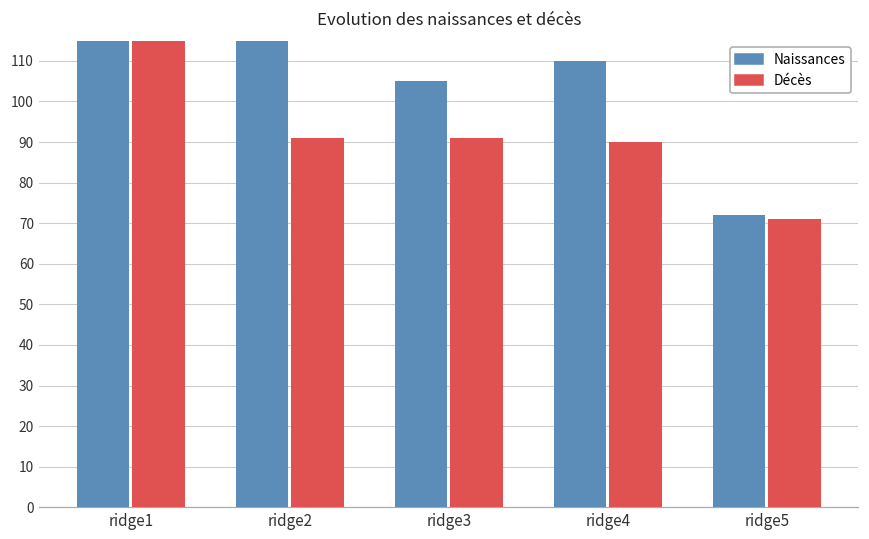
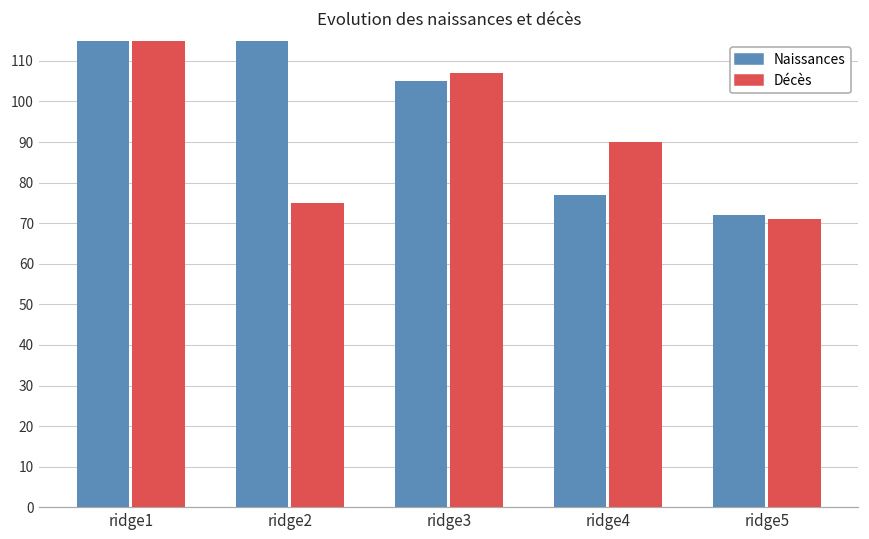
  {
    "Naissances": {
      "ridge3": 105,
-     "ridge4": 110,
+     "ridge4": 77,
      "ridge5": 72
    },
    "Décès": {
-     "ridge2": 91,
-     "ridge3": 91,
+     "ridge2": 75,
+     "ridge3": 107,
      "ridge4": 90,
      "ridge5": 71
    }
  }
